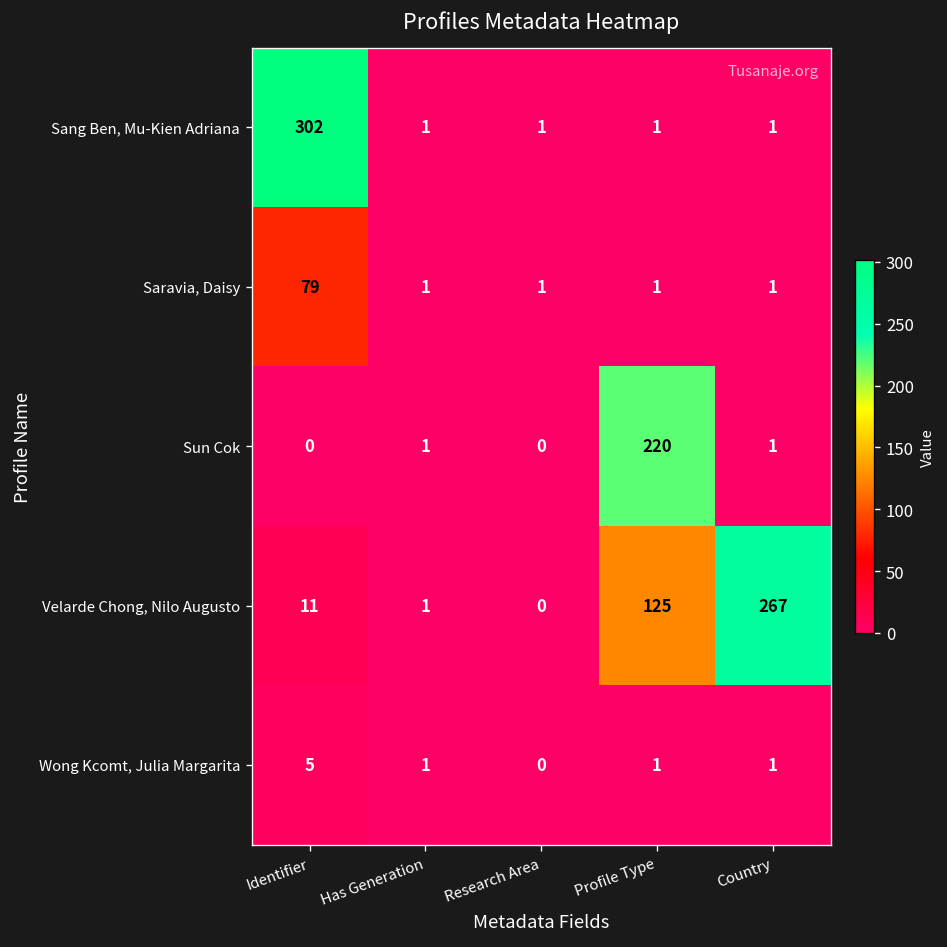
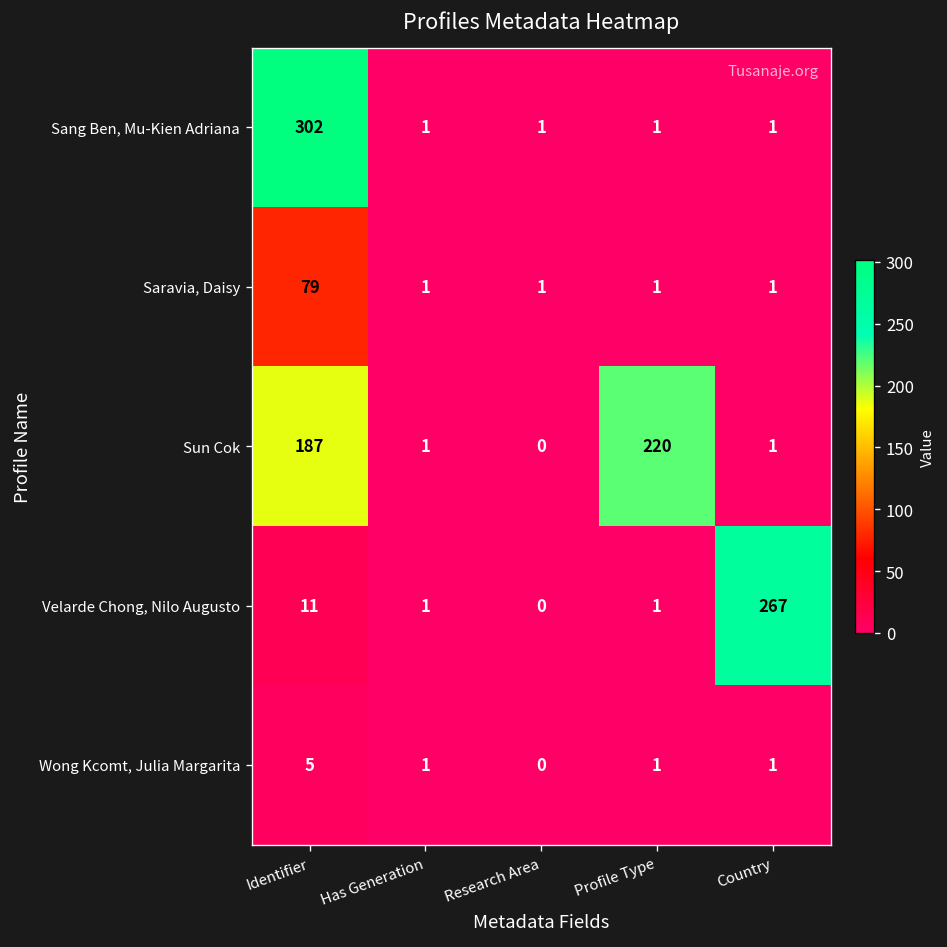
  {
    "Sang Ben, Mu-Kien Adriana": {
      "Identifier": 302,
      "Has Generation": 1,
      "Research Area": 1,
      "Profile Type": 1
    },
    "Saravia, Daisy": {
      "Identifier": 79,
      "Has Generation": 1,
      "Research Area": 1,
      "Profile Type": 1,
      "Country": 1
    },
    "Sun Cok": {
-     "Identifier": 0,
+     "Identifier": 187,
      "Has Generation": 1,
      "Research Area": 0,
      "Profile Type": 220,
      "Country": 1
    },
    "Velarde Chong, Nilo Augusto": {
      "Identifier": 11,
      "Has Generation": 1,
      "Research Area": 0,
-     "Profile Type": 125,
+     "Profile Type": 1,
      "Country": 267
    },
    "Wong Kcomt, Julia Margarita": {
      "Identifier": 5,
      "Has Generation": 1,
      "Research Area": 0,
      "Profile Type": 1,
      "Country": 1
    }
  }
